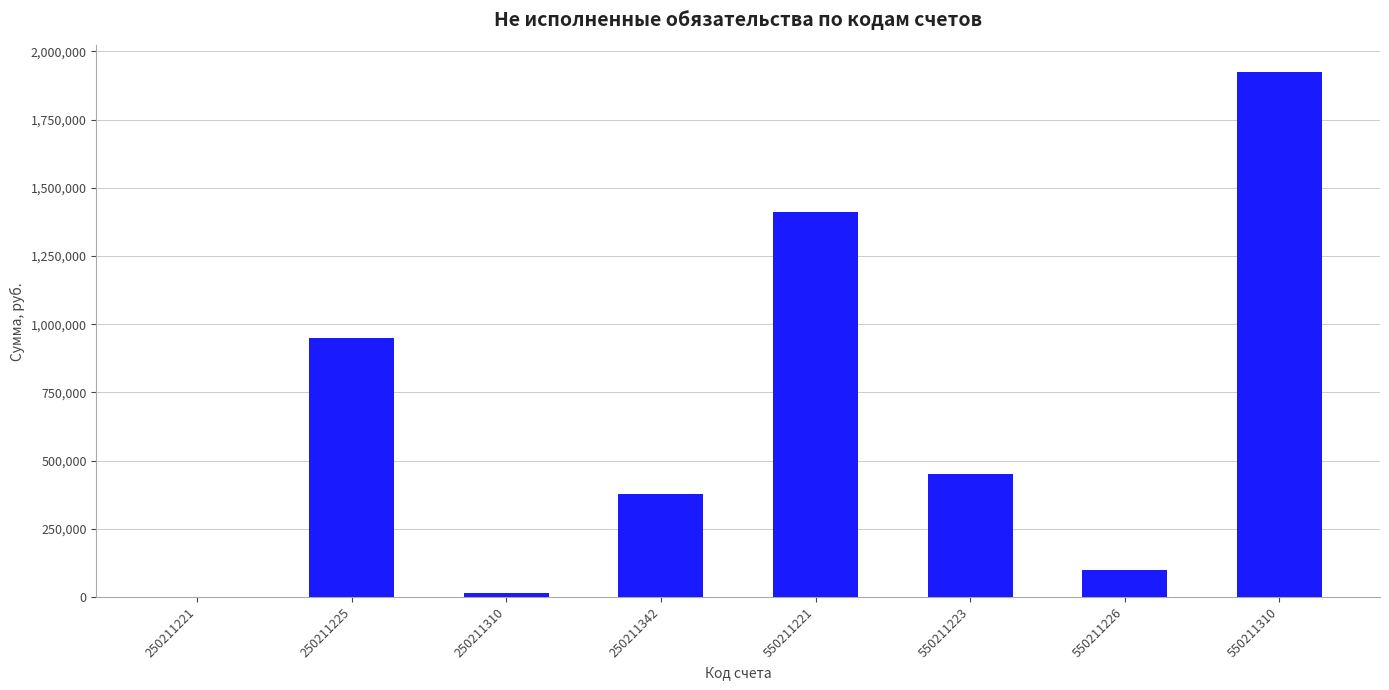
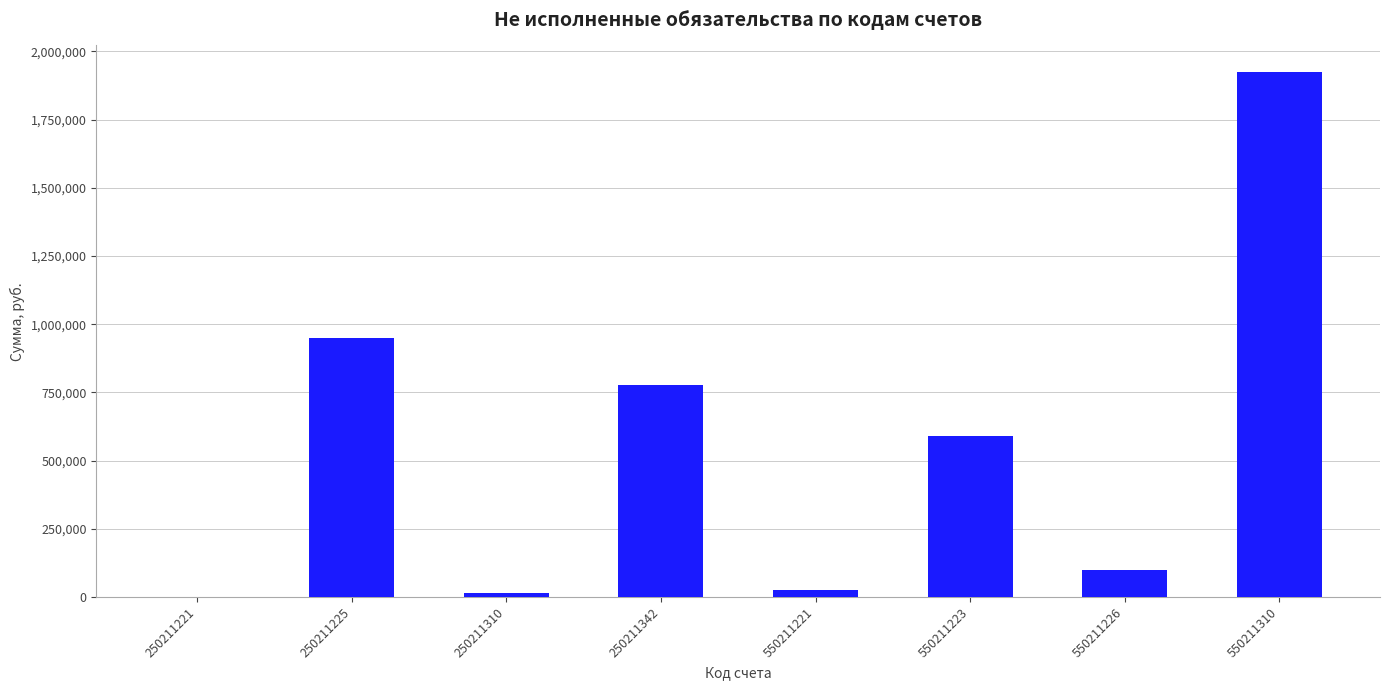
  {
    "250211225": "950,000",
    "250211310": "20,000",
-   "250211342": "380,000",
-   "550211221": "1,410,000",
-   "550211223": "450,000",
+   "250211342": "780,000",
+   "550211221": "30,000",
+   "550211223": "590,000",
    "550211226": "100,000",
    "550211310": "1,930,000"
  }
